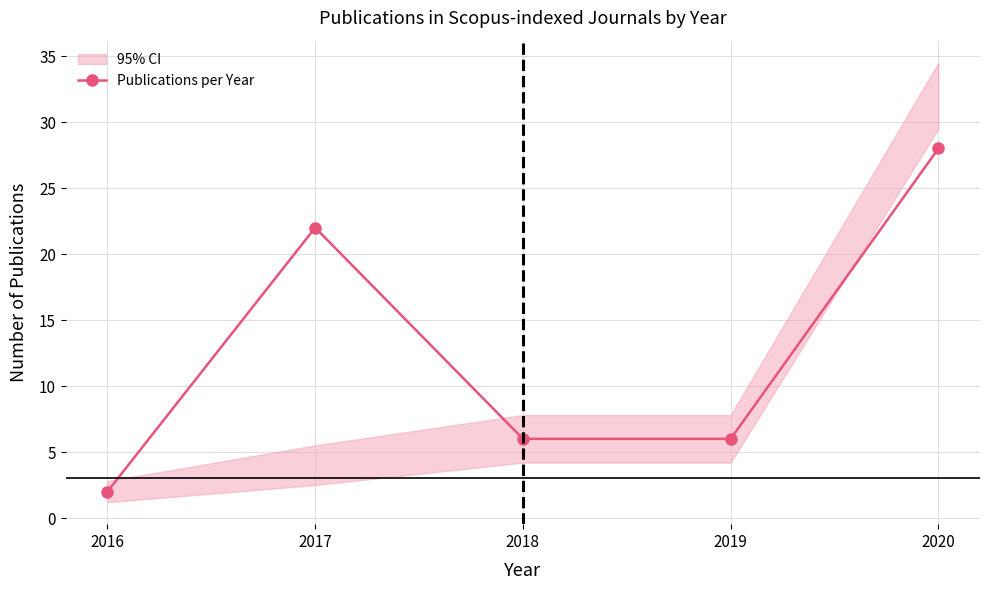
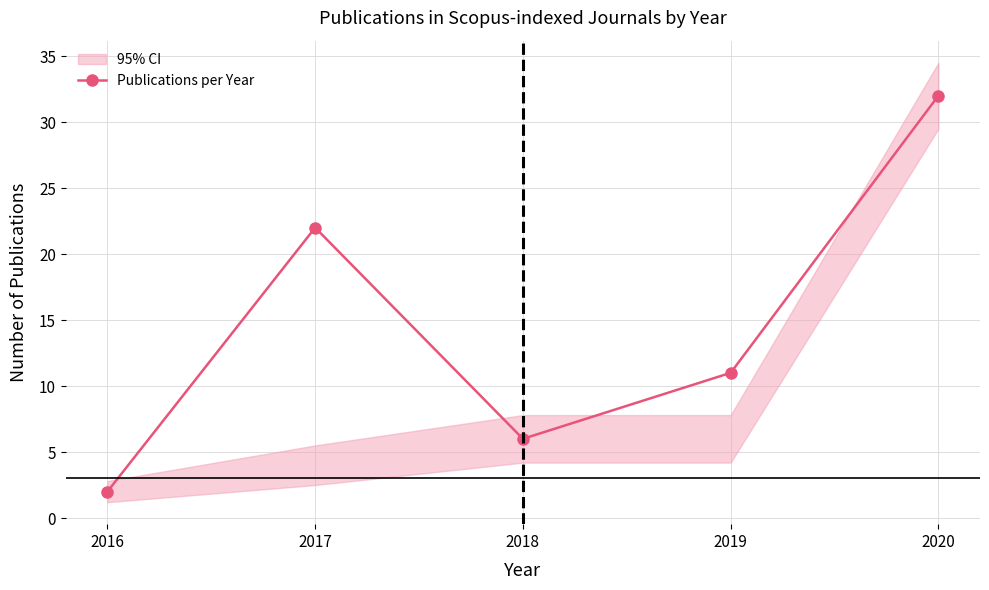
  {
    "Publications per Year": {
      "2016": 2,
      "2017": 22,
      "2018": 6,
-     "2019": 6,
-     "2020": 28
+     "2019": 11,
+     "2020": 32
    }
  }
